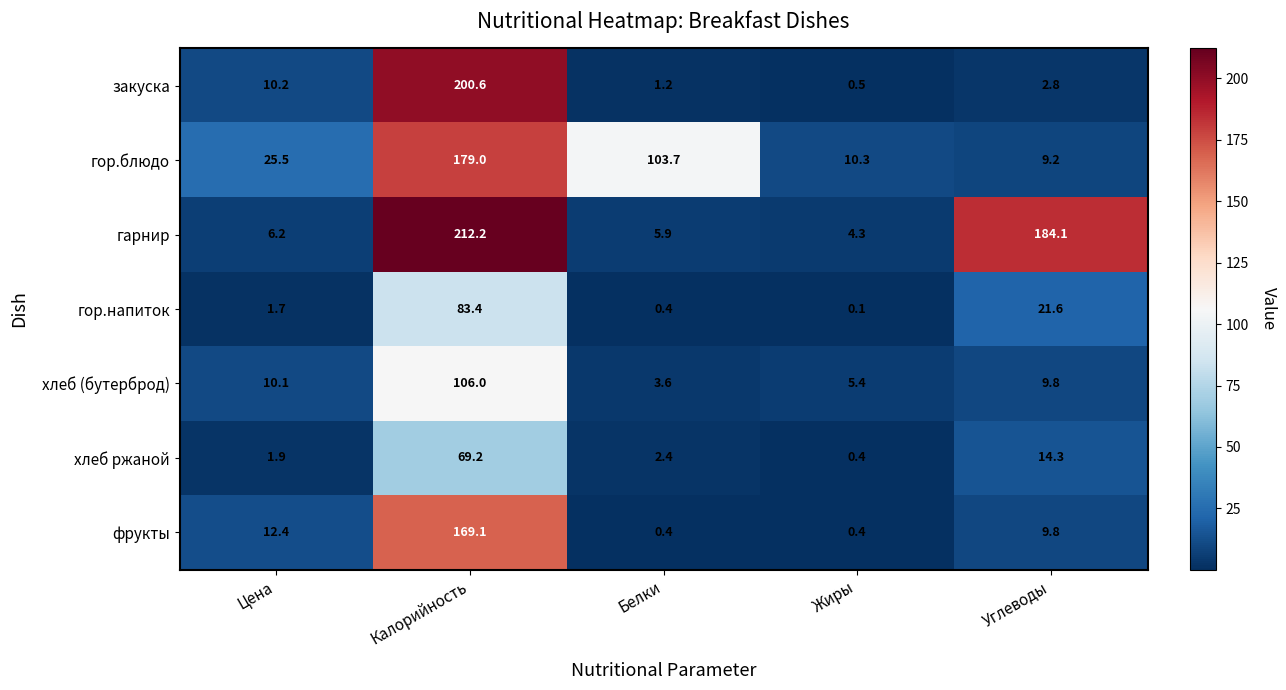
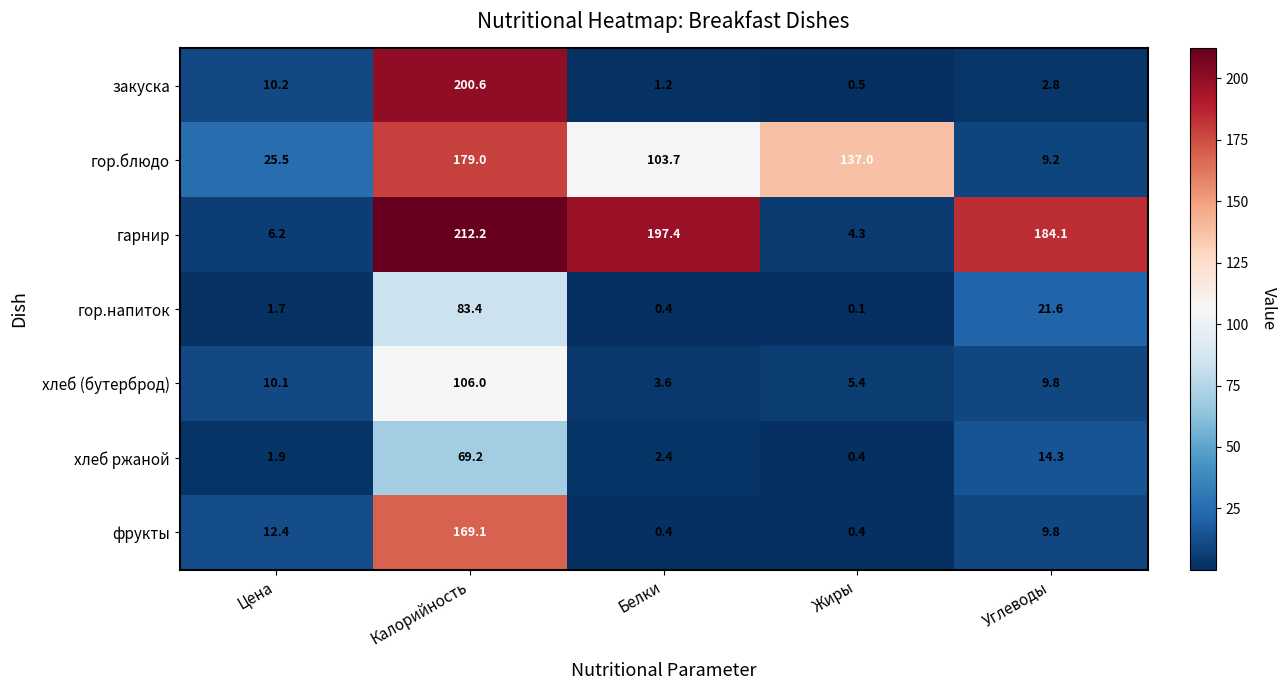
  {
    "закуска": {
      "Цена": 10.2,
      "Калорийность": 200.6,
      "Белки": 1.2,
      "Жиры": 0.5,
      "Углеводы": 2.8
    },
    "гор.блюдо": {
      "Цена": 25.5,
      "Калорийность": 179.0,
      "Белки": 103.7,
-     "Жиры": 10.3,
+     "Жиры": 137.0,
      "Углеводы": 9.2
    },
    "гарнир": {
      "Цена": 6.2,
      "Калорийность": 212.2,
-     "Белки": 5.9,
+     "Белки": 197.4,
      "Жиры": 4.3,
      "Углеводы": 184.1
    },
    "гор.напиток": {
      "Цена": 1.7,
      "Калорийность": 83.4,
      "Белки": 0.4,
      "Жиры": 0.1,
      "Углеводы": 21.6
    },
    "хлеб (бутерброд)": {
      "Цена": 10.1,
      "Калорийность": 106.0,
      "Белки": 3.6,
      "Жиры": 5.4,
      "Углеводы": 9.8
    },
    "хлеб ржаной": {
      "Цена": 1.9,
      "Калорийность": 69.2,
      "Белки": 2.4,
      "Жиры": 0.4,
      "Углеводы": 14.3
    },
    "фрукты": {
      "Цена": 12.4,
      "Калорийность": 169.1,
      "Белки": 0.4,
      "Жиры": 0.4,
      "Углеводы": 9.8
    }
  }
